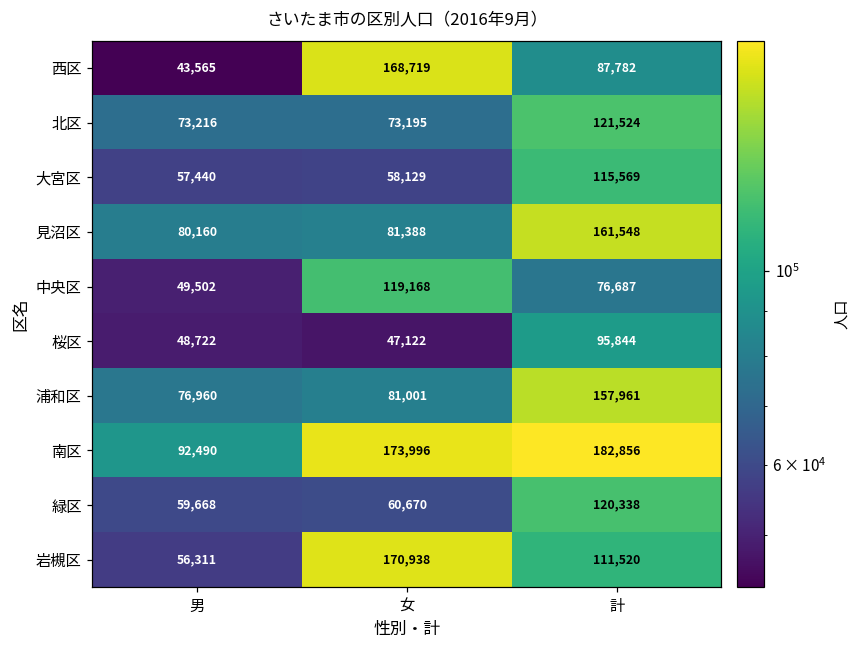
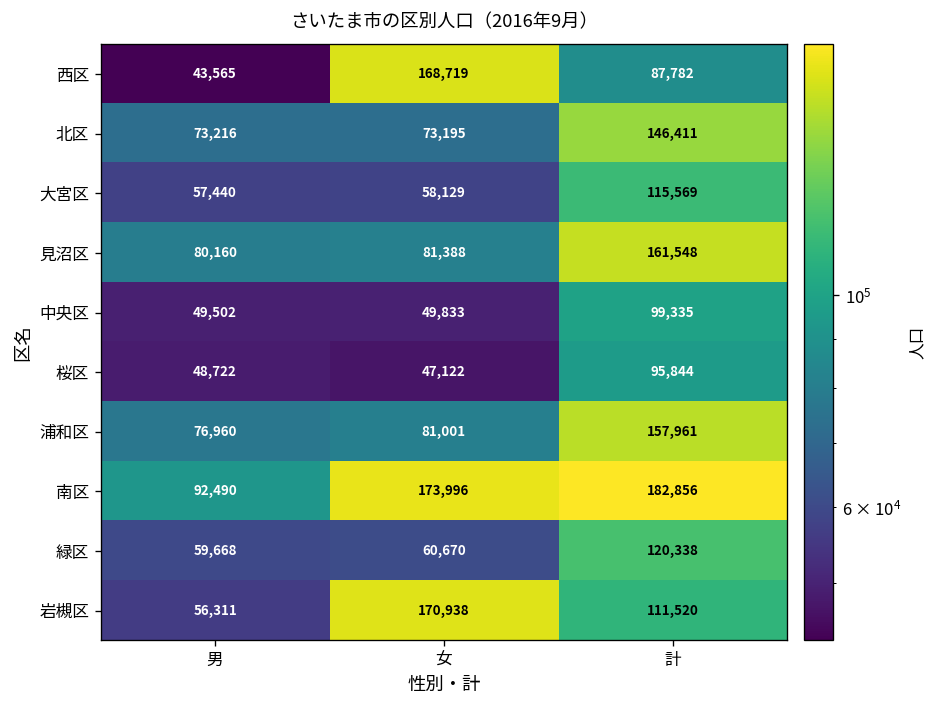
  {
    "西区": {
      "男": "43,565",
      "女": "168,719",
      "計": "87,782"
    },
    "北区": {
      "男": "73,216",
      "女": "73,195",
-     "計": "121,524"
+     "計": "146,411"
    },
    "大宮区": {
      "男": "57,440",
      "女": "58,129",
      "計": "115,569"
    },
    "見沼区": {
      "男": "80,160",
      "女": "81,388",
      "計": "161,548"
    },
    "中央区": {
      "男": "49,502",
-     "女": "119,168",
-     "計": "76,687"
+     "女": "49,833",
+     "計": "99,335"
    },
    "桜区": {
      "男": "48,722",
      "女": "47,122",
      "計": "95,844"
    },
    "浦和区": {
      "男": "76,960",
      "女": "81,001",
      "計": "157,961"
    },
    "南区": {
      "男": "92,490",
      "女": "173,996",
      "計": "182,856"
    },
    "緑区": {
      "男": "59,668",
      "女": "60,670",
      "計": "120,338"
    },
    "岩槻区": {
      "男": "56,311",
      "女": "170,938",
      "計": "111,520"
    }
  }
